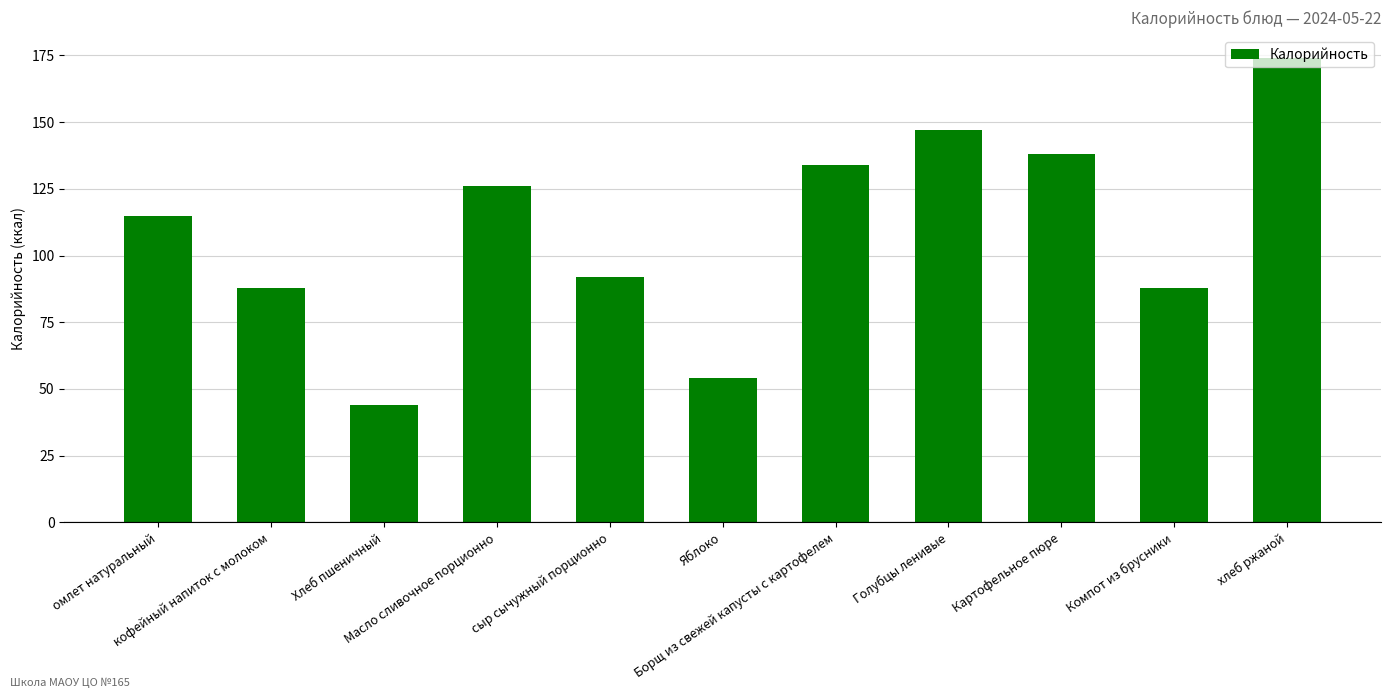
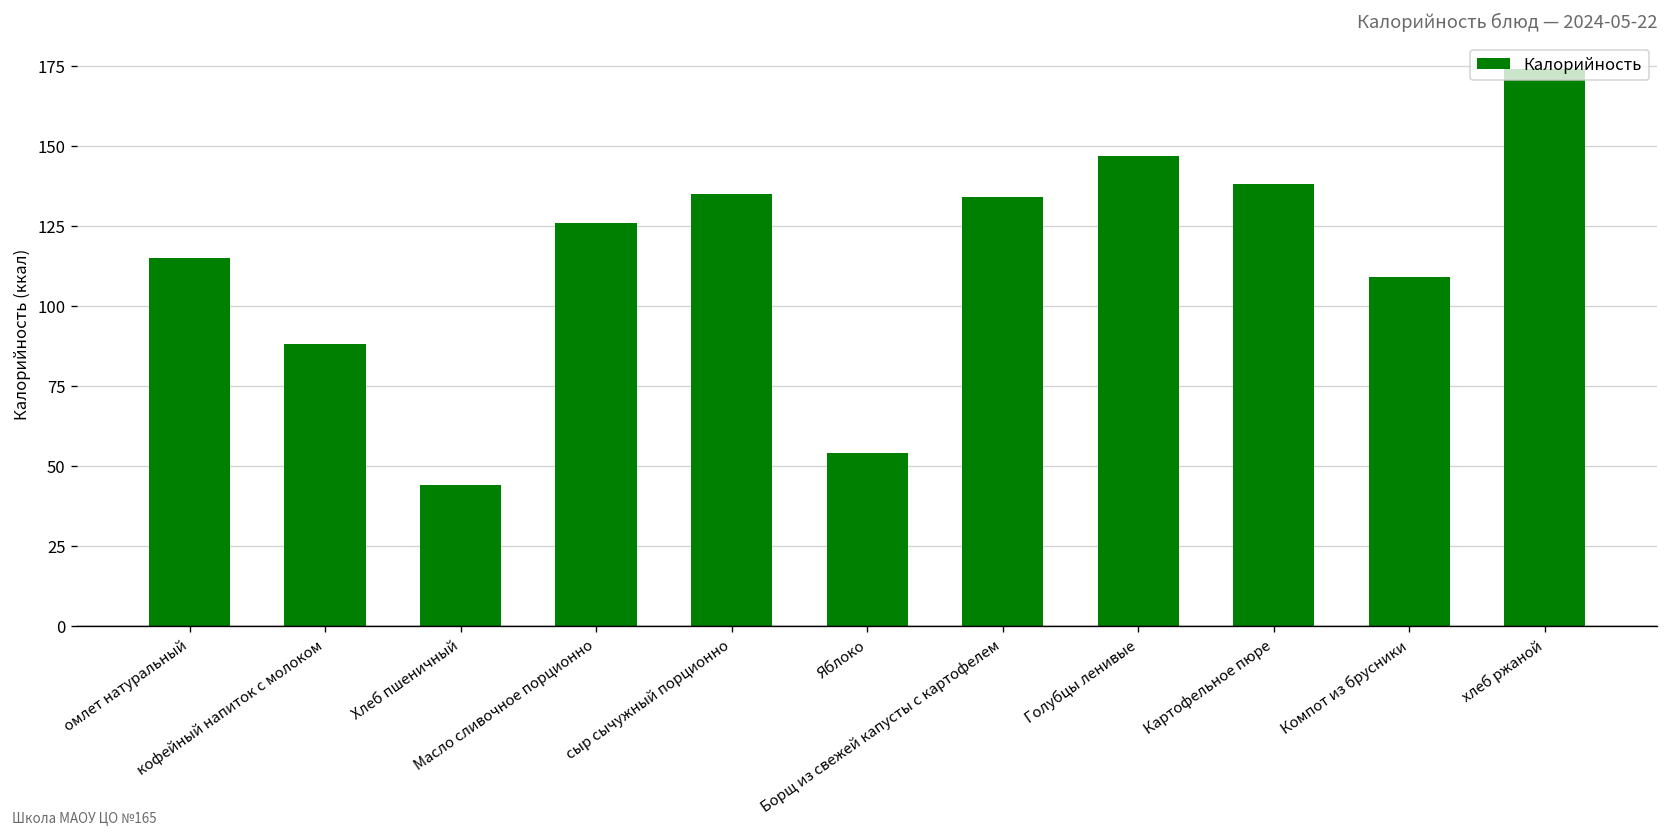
  {
    "омлет натуральный": 115,
    "кофейный напиток с молоком": 88,
    "Хлеб пшеничный": 44,
    "Масло сливочное порционно": 126,
-   "сыр сычужный порционно": 92,
+   "сыр сычужный порционно": 135,
    "Яблоко": 54,
    "Борщ из свежей капусты с картофелем": 134,
    "Голубцы ленивые": 147,
    "Картофельное пюре": 138,
-   "Компот из брусники": 88
+   "Компот из брусники": 109
  }
